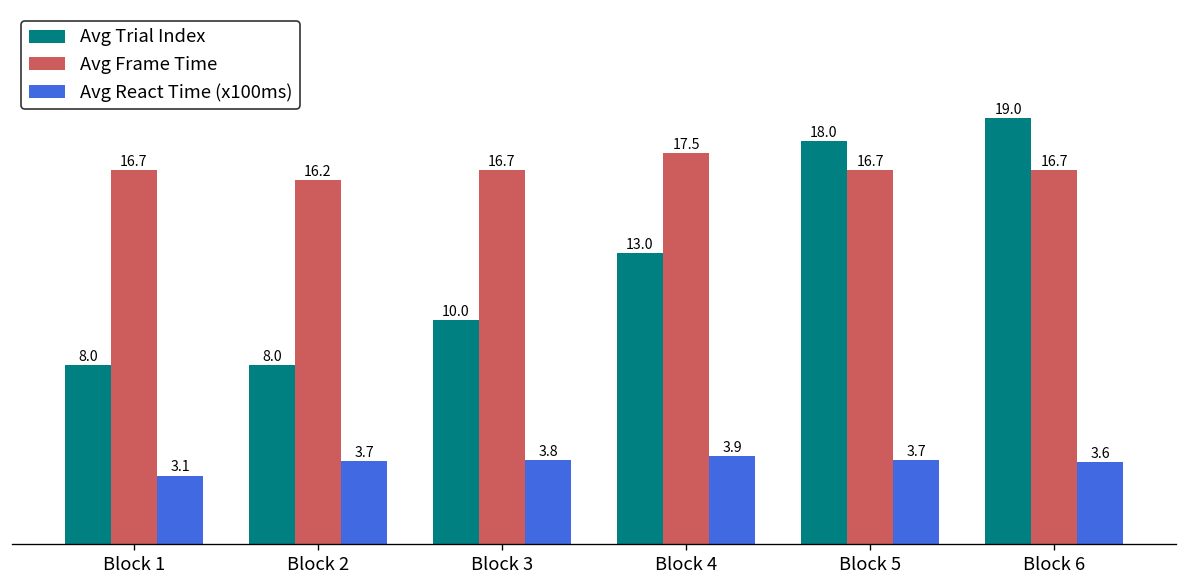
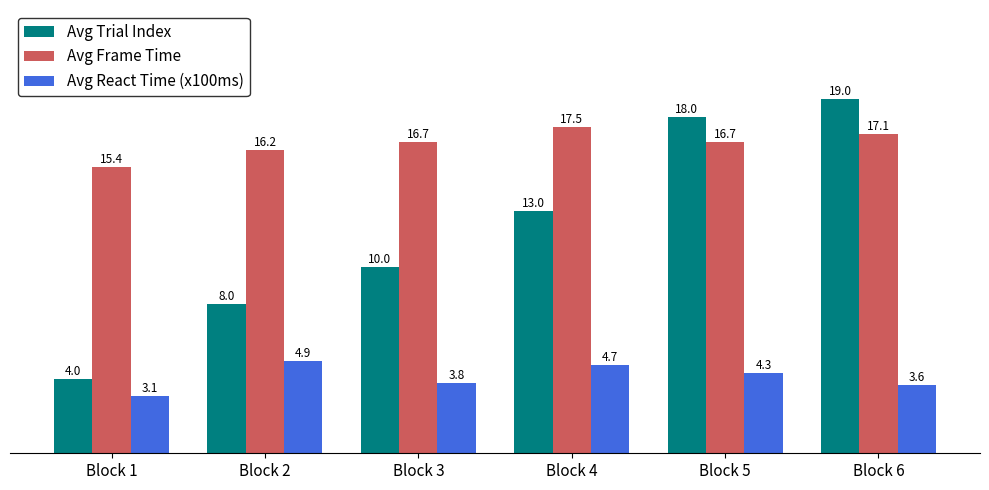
  {
    "Avg Trial Index": {
-     "Block 1": 8.0,
+     "Block 1": 4.0,
      "Block 2": 8.0,
      "Block 3": 10.0,
      "Block 4": 13.0,
      "Block 5": 18.0,
      "Block 6": 19.0
    },
    "Avg Frame Time": {
-     "Block 1": 16.7,
+     "Block 1": 15.4,
      "Block 2": 16.2,
      "Block 3": 16.7,
      "Block 4": 17.5,
      "Block 5": 16.7,
-     "Block 6": 16.7
+     "Block 6": 17.1
    },
    "Avg React Time (x100ms)": {
      "Block 1": 3.1,
-     "Block 2": 3.7,
+     "Block 2": 4.9,
      "Block 3": 3.8,
-     "Block 4": 3.9,
-     "Block 5": 3.7,
+     "Block 4": 4.7,
+     "Block 5": 4.3,
      "Block 6": 3.6
    }
  }
